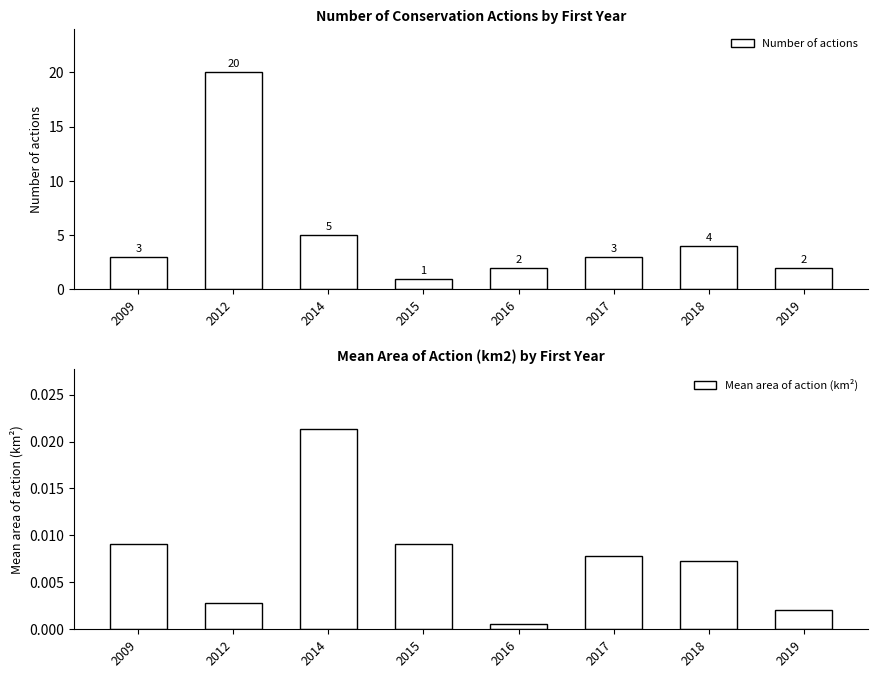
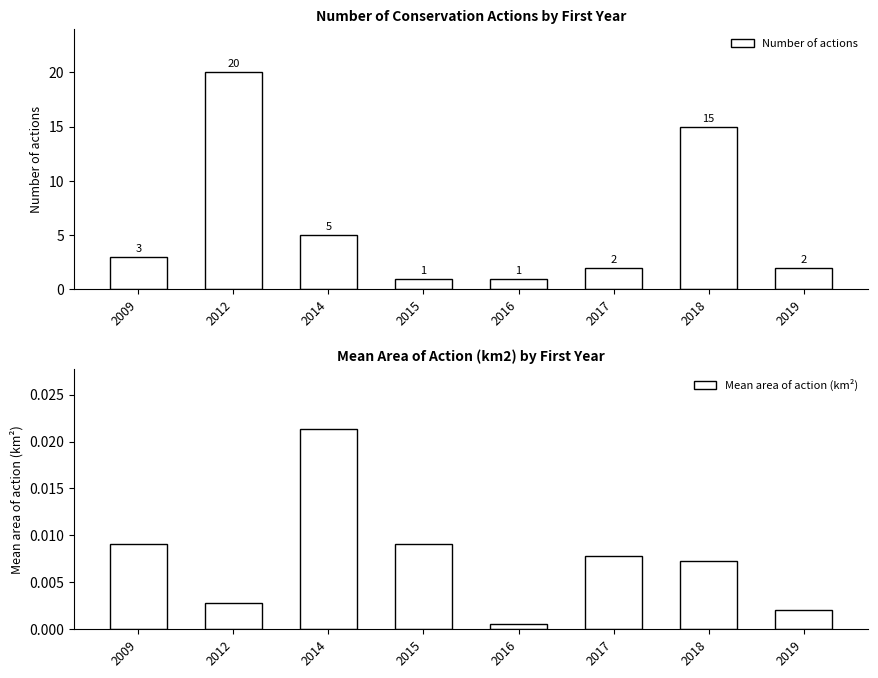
  {
    "Number of Conservation Actions by First Year": {
      "2009": 3,
      "2012": 20,
      "2014": 5,
      "2015": 1,
-     "2016": 2,
-     "2017": 3,
-     "2018": 4,
+     "2016": 1,
+     "2017": 2,
+     "2018": 15,
      "2019": 2
    },
    "Mean Area of Action (km2) by First Year": {
      "2009": 0.009,
      "2012": 0.003,
      "2014": 0.021,
      "2015": 0.009,
      "2016": 0.001,
      "2017": 0.008,
      "2018": 0.007,
      "2019": 0.002
    }
  }
